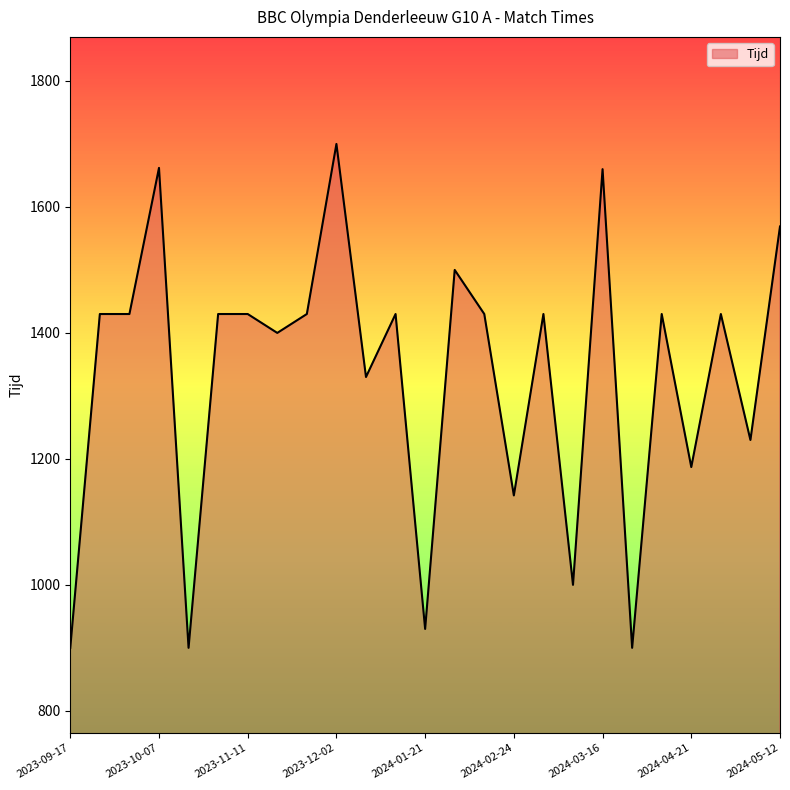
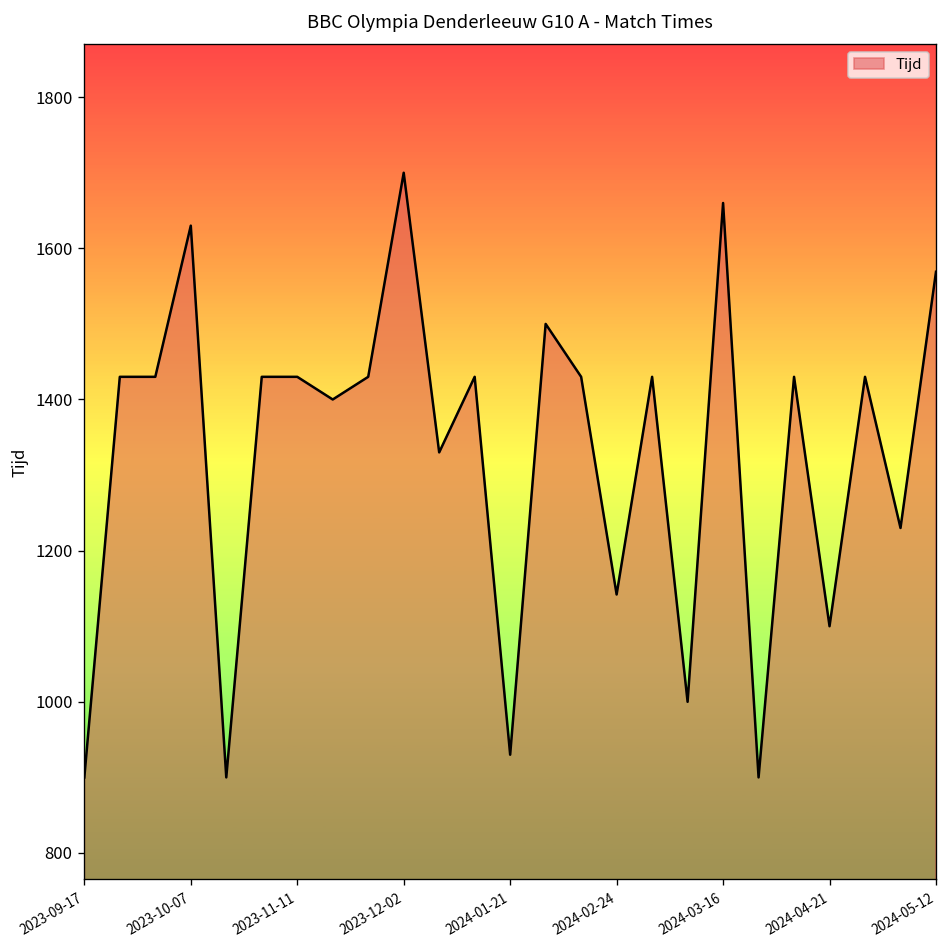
  {
    "2023-09-17": 900,
-   "2023-10-07": 1660,
+   "2023-10-07": 1630,
    "2023-11-11": 1430,
    "2023-12-02": 1700,
    "2024-01-21": 930,
    "2024-02-24": 1140,
    "2024-03-16": 1660,
-   "2024-04-21": 1190,
+   "2024-04-21": 1100,
    "2024-05-12": 1570
  }
